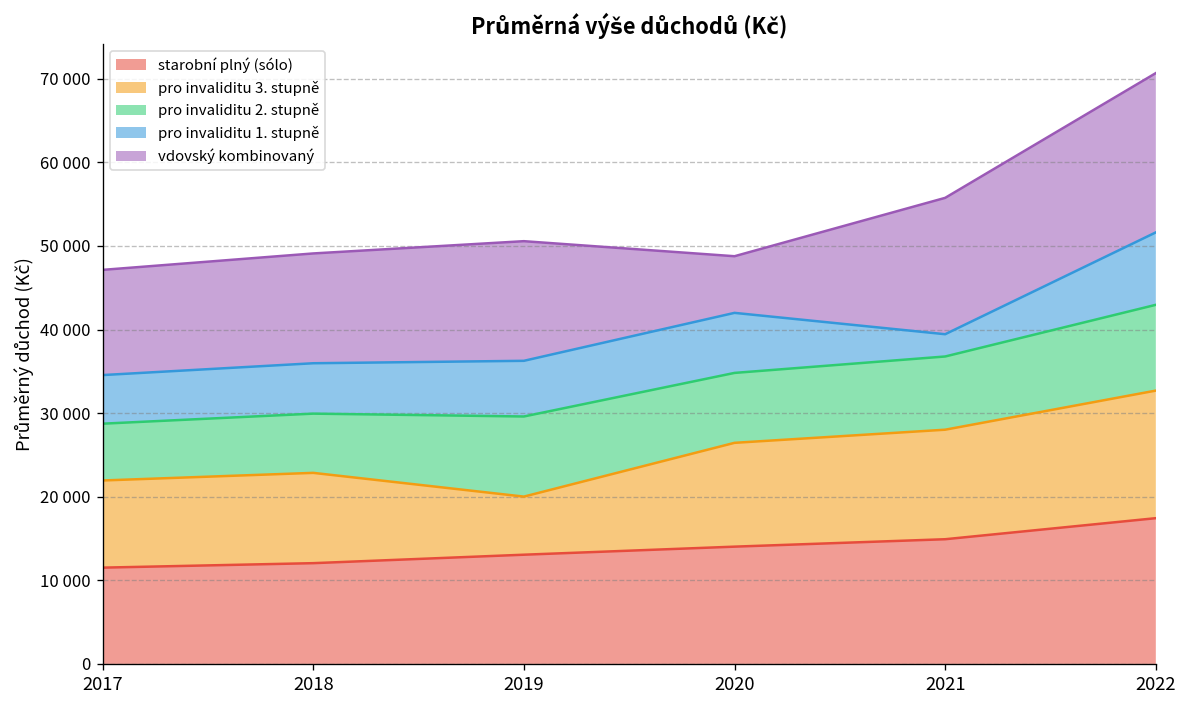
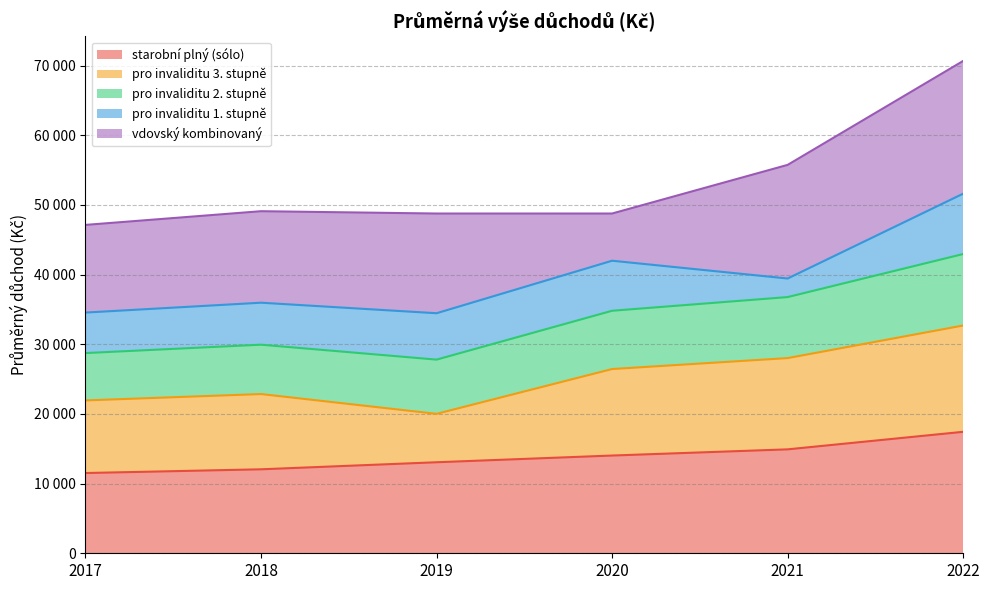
  {
    "starobní plný (sólo)": {
      "2017": 12000,
      "2018": 12000,
      "2019": 13000,
      "2020": 14000,
      "2021": 15000,
      "2022": 17000
    },
    "pro invaliditu 3. stupně": {
      "2017": 10000,
      "2018": 11000,
      "2019": 7000,
      "2020": 12000,
      "2021": 13000,
      "2022": 15000
    },
    "pro invaliditu 2. stupně": {
      "2017": 7000,
      "2018": 7000,
-     "2019": 10000,
+     "2019": 8000,
      "2020": 8000,
      "2021": 9000,
      "2022": 10000
    },
    "pro invaliditu 1. stupně": {
      "2017": 6000,
      "2018": 6000,
      "2019": 7000,
      "2020": 7000,
      "2021": 3000,
      "2022": 9000
    },
    "vdovský kombinovaný": {
      "2017": 13000,
      "2018": 13000,
      "2019": 14000,
      "2020": 7000,
      "2021": 16000,
      "2022": 19000
    }
  }
